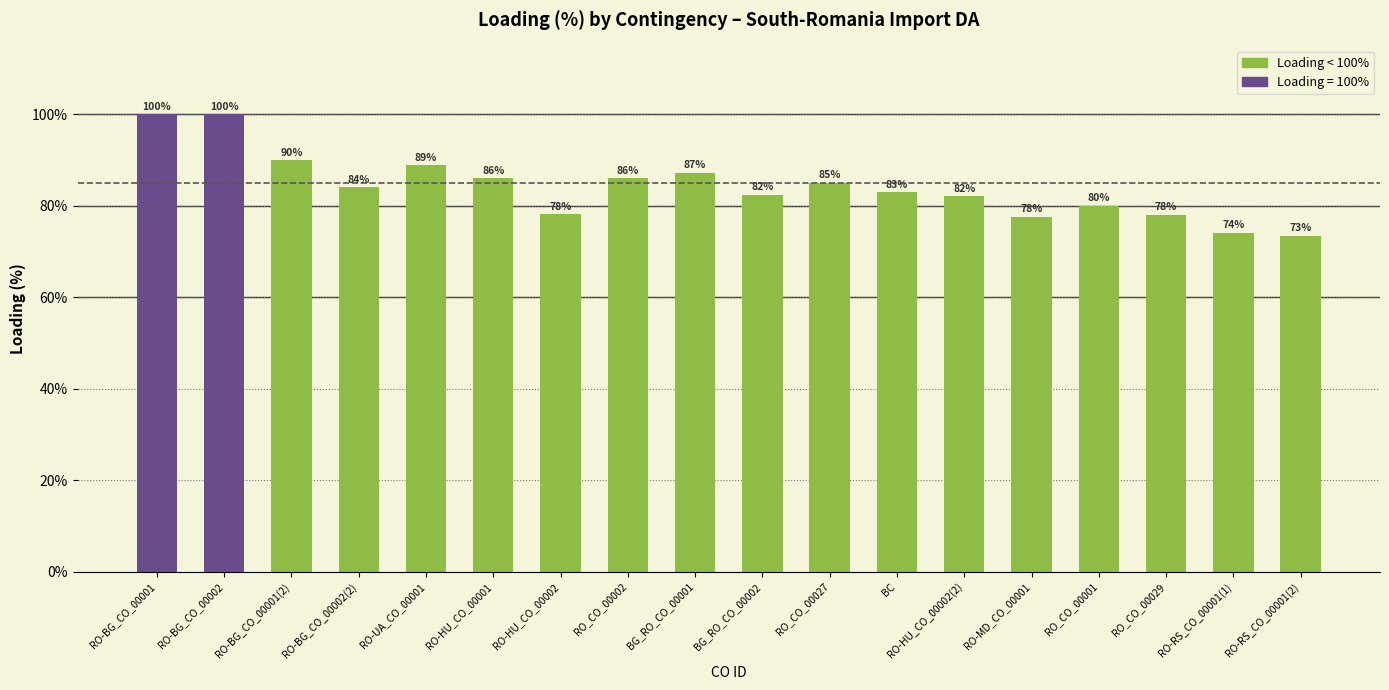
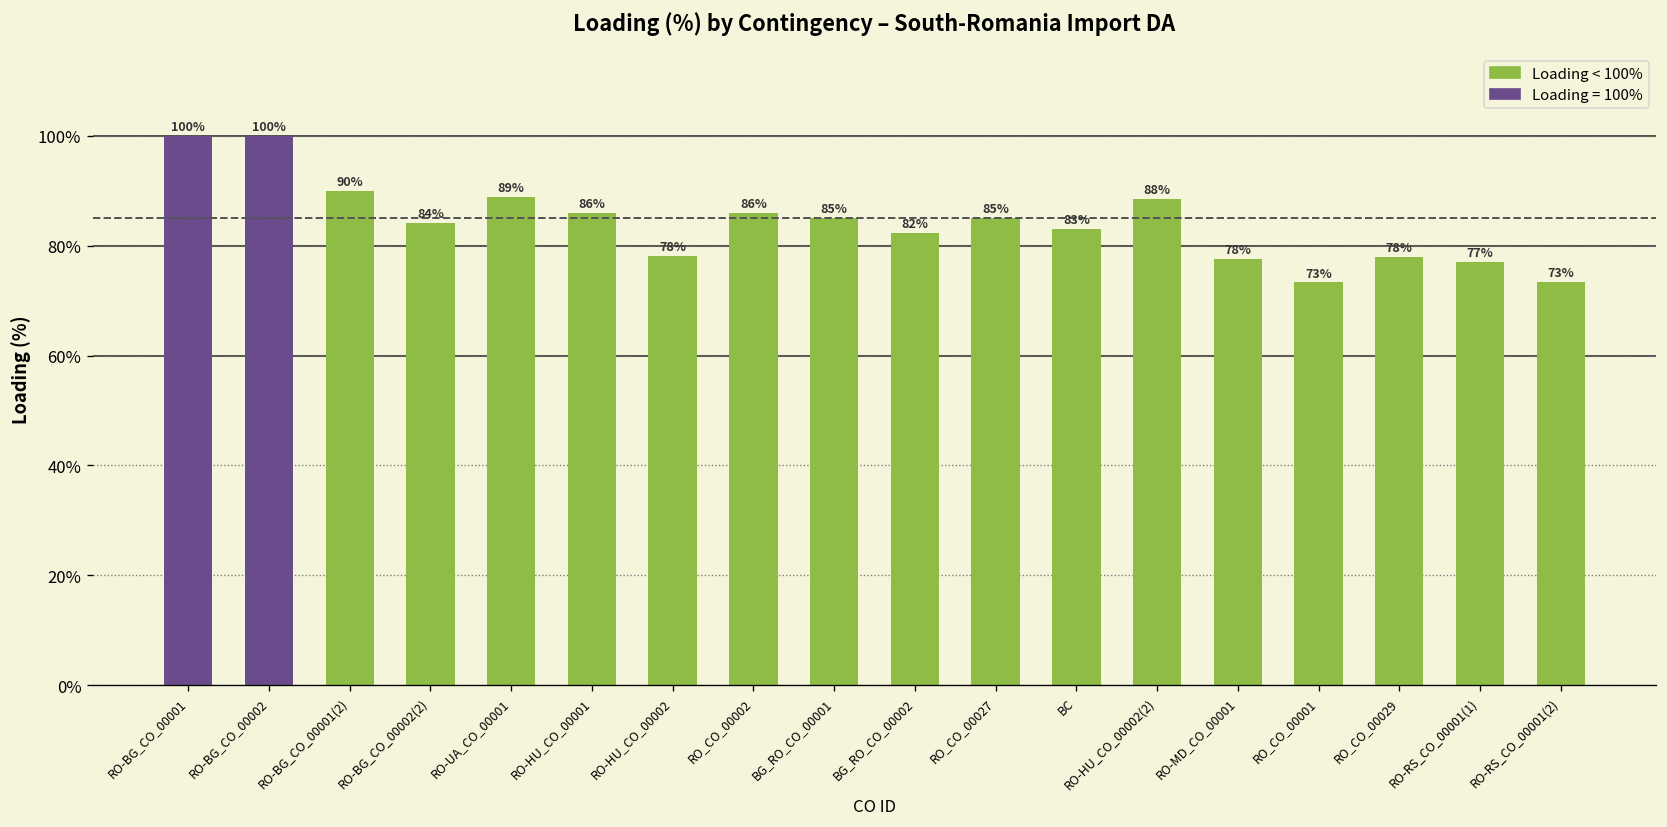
  {
    "Loading < 100%": {
      "RO-BG_CO_00001(2)": "90%",
      "RO-BG_CO_00002(2)": "84%",
      "RO-UA_CO_00001": "89%",
      "RO-HU_CO_00001": "86%",
      "RO-HU_CO_00002": "78%",
      "RO_CO_00002": "86%",
-     "BG_RO_CO_00001": "87%",
+     "BG_RO_CO_00001": "85%",
      "BG_RO_CO_00002": "82%",
      "RO_CO_00027": "85%",
      "BC": "83%",
-     "RO-HU_CO_00002(2)": "82%",
+     "RO-HU_CO_00002(2)": "88%",
      "RO-MD_CO_00001": "78%",
-     "RO_CO_00001": "80%",
+     "RO_CO_00001": "73%",
      "RO_CO_00029": "78%",
-     "RO-RS_CO_00001(1)": "74%",
+     "RO-RS_CO_00001(1)": "77%",
      "RO-RS_CO_00001(2)": "73%"
    },
    "Loading = 100%": {
      "RO-BG_CO_00001": "100%",
      "RO-BG_CO_00002": "100%"
    }
  }
